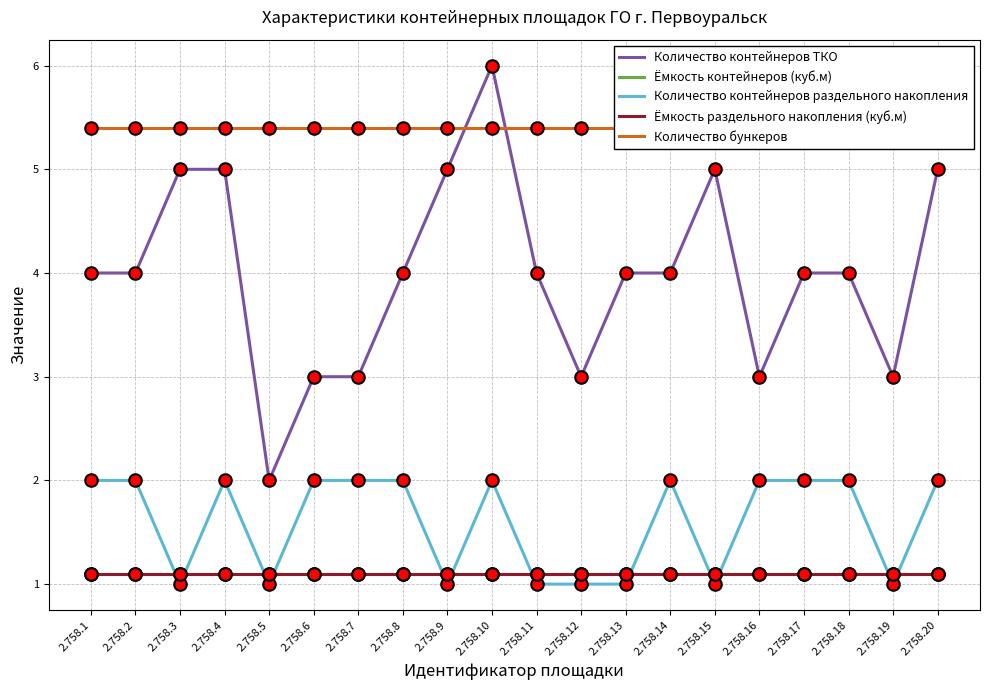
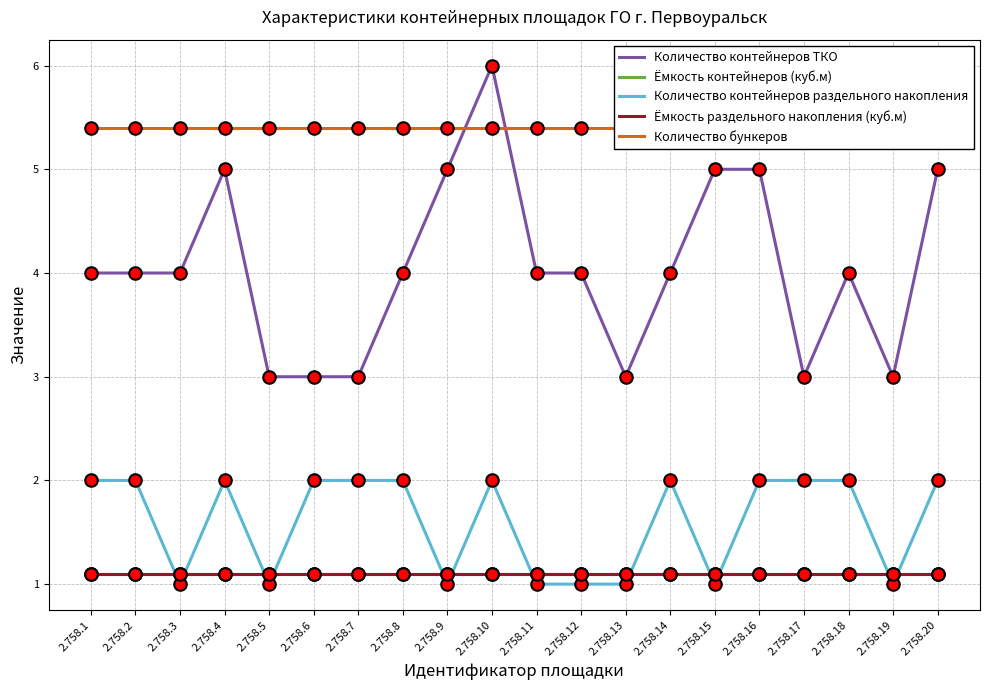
  {
    "Количество контейнеров ТКО": {
      "2.758.1": 4,
      "2.758.2": 4,
-     "2.758.3": 5,
+     "2.758.3": 4,
      "2.758.4": 5,
-     "2.758.5": 2,
+     "2.758.5": 3,
      "2.758.6": 3,
      "2.758.7": 3,
      "2.758.8": 4,
      "2.758.9": 5,
      "2.758.10": 6,
      "2.758.11": 4,
-     "2.758.12": 3,
-     "2.758.13": 4,
+     "2.758.12": 4,
+     "2.758.13": 3,
      "2.758.14": 4,
      "2.758.15": 5,
-     "2.758.16": 3,
-     "2.758.17": 4,
+     "2.758.16": 5,
+     "2.758.17": 3,
      "2.758.18": 4,
      "2.758.19": 3,
      "2.758.20": 5
    },
    "Ёмкость раздельного накопления (куб.м)": {
      "2.758.1": 1.10,
      "2.758.2": 1.10,
      "2.758.3": 1.10,
      "2.758.4": 1.10,
      "2.758.5": 1.10,
      "2.758.6": 1.10,
      "2.758.7": 1.10,
      "2.758.8": 1.10,
      "2.758.9": 1.10,
      "2.758.10": 1.10,
      "2.758.11": 1.10,
      "2.758.12": 1.10,
      "2.758.13": 1.10,
      "2.758.14": 1.10,
      "2.758.15": 1.10,
      "2.758.16": 1.10,
      "2.758.17": 1.10,
      "2.758.18": 1.10,
      "2.758.19": 1.10,
      "2.758.20": 1.10
    },
    "Количество контейнеров раздельного накопления": {
      "2.758.1": 2,
      "2.758.2": 2,
      "2.758.3": 1,
      "2.758.4": 2,
      "2.758.5": 1,
      "2.758.6": 2,
      "2.758.7": 2,
      "2.758.8": 2,
      "2.758.9": 1,
      "2.758.10": 2,
      "2.758.11": 1,
      "2.758.12": 1,
      "2.758.13": 1,
      "2.758.14": 2,
      "2.758.15": 1,
      "2.758.16": 2,
      "2.758.17": 2,
      "2.758.18": 2,
      "2.758.19": 1,
      "2.758.20": 2
    },
    "Количество бункеров": {
      "2.758.1": 5.40,
      "2.758.2": 5.40,
      "2.758.3": 5.40,
      "2.758.4": 5.40,
      "2.758.5": 5.40,
      "2.758.6": 5.40,
      "2.758.7": 5.40,
      "2.758.8": 5.40,
      "2.758.9": 5.40,
      "2.758.10": 5.40,
      "2.758.11": 5.40,
      "2.758.12": 5.40
    }
  }
